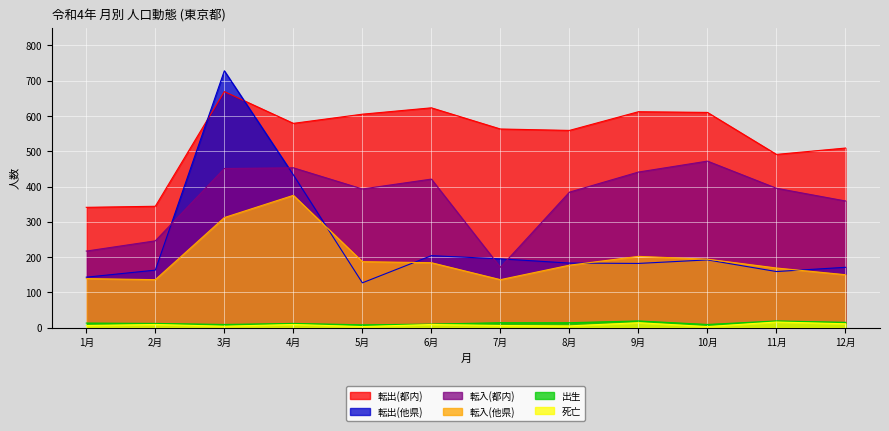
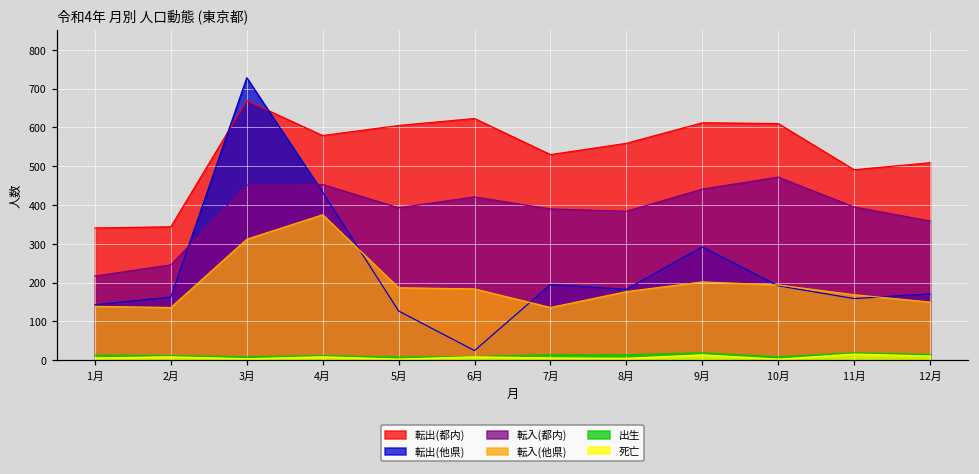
  {
    "転出(都内)": {
      "1月": 340,
      "2月": 340,
      "3月": 670,
      "4月": 580,
      "5月": 610,
      "6月": 620,
-     "7月": 560,
+     "7月": 530,
      "8月": 560,
      "9月": 610,
      "10月": 610,
      "11月": 490,
      "12月": 510
    },
    "転出(他県)": {
      "2月": 160,
      "3月": 730,
      "4月": 430,
      "5月": 130,
-     "6月": 200,
+     "6月": 30,
      "7月": 200,
-     "9月": 180,
+     "9月": 290,
      "11月": 160,
      "12月": 170
    },
    "転入(都内)": {
      "1月": 220,
      "2月": 250,
      "3月": 450,
      "4月": 450,
      "5月": 390,
      "6月": 420,
-     "7月": 170,
+     "7月": 390,
      "8月": 380,
      "9月": 440,
      "10月": 470,
      "11月": 400,
      "12月": 360
    },
    "転入(他県)": {
      "2月": 140,
      "3月": 310,
      "4月": 380,
      "5月": 190,
      "6月": 180,
      "7月": 140,
      "9月": 200,
      "11月": 170,
      "12月": 150
    },
    "出生": {
      "7月": 10,
      "8月": 10
    },
    "死亡": {
      "7月": 10,
      "8月": 10
    }
  }
